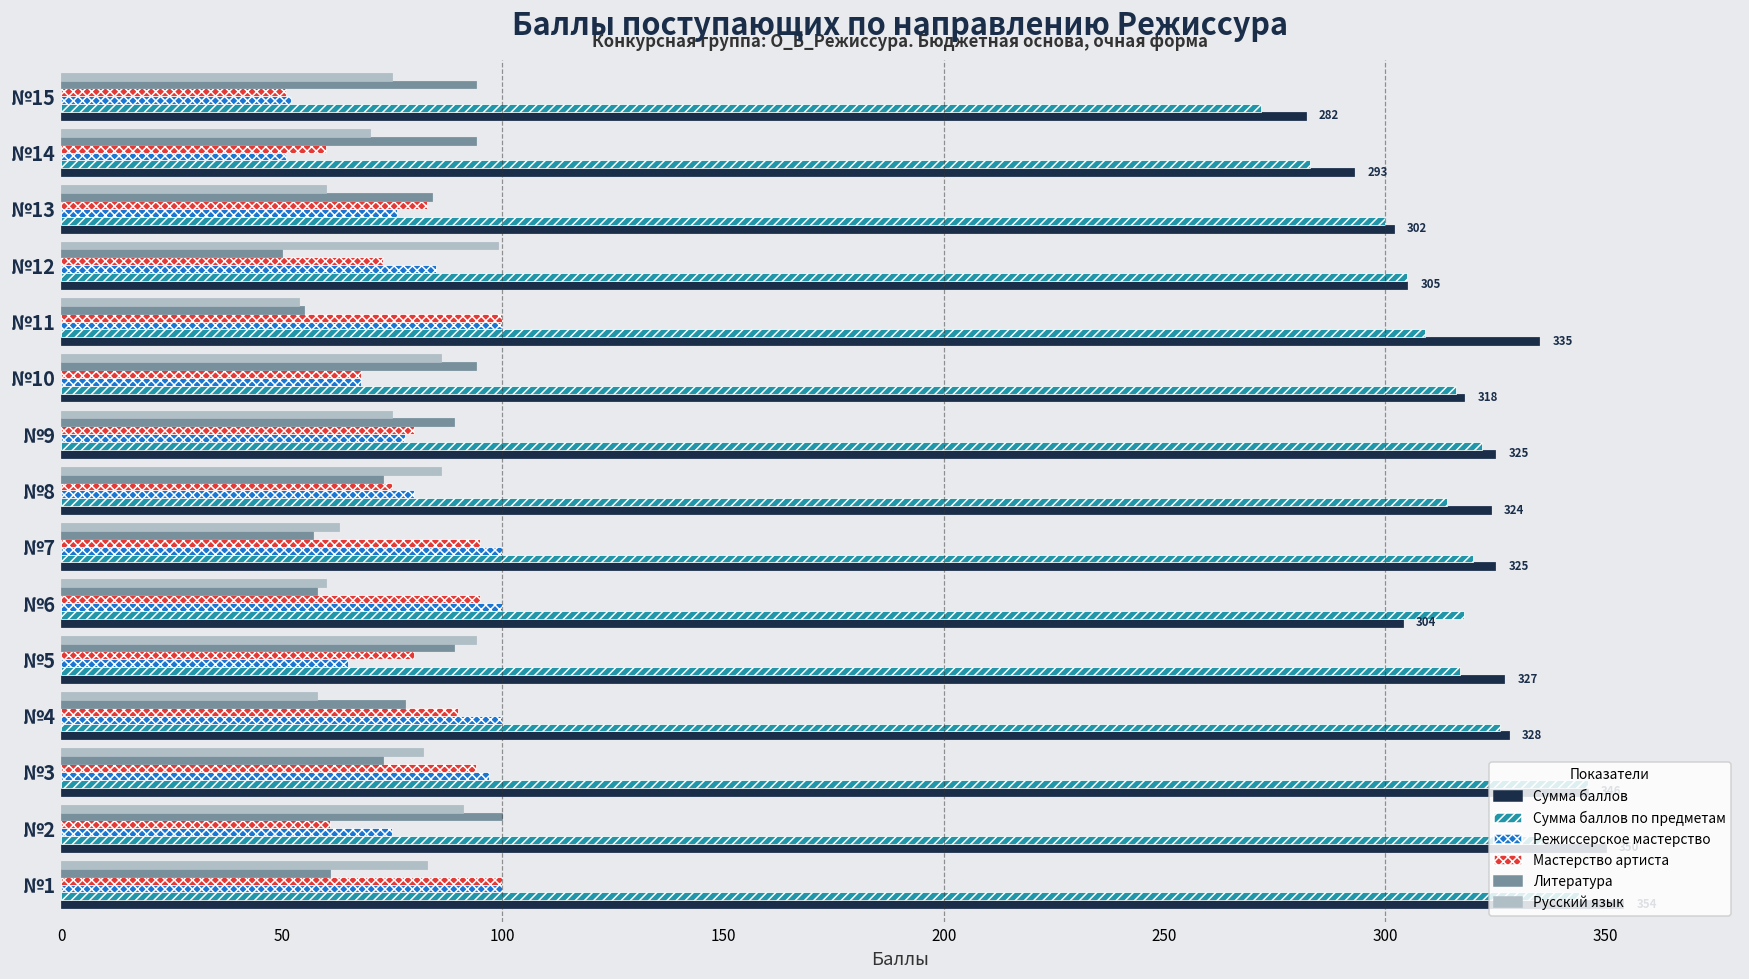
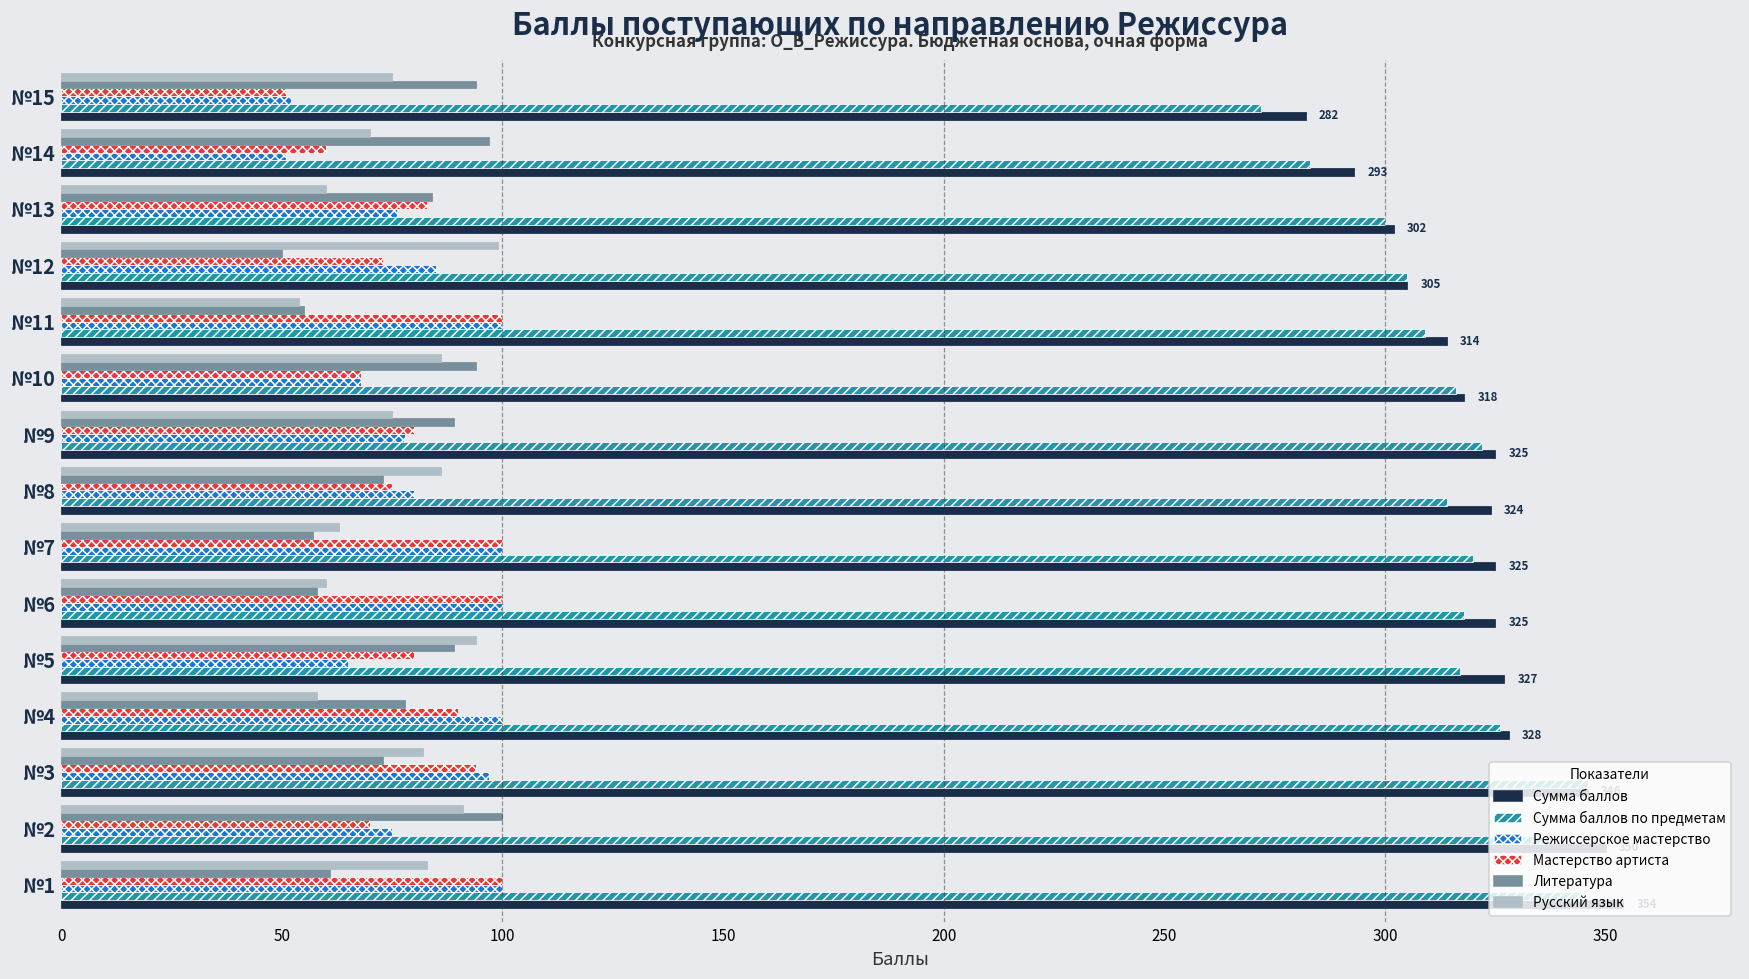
  {
    "Сумма баллов": {
      "№15": 282,
      "№14": 293,
      "№13": 302,
      "№12": 305,
-     "№11": 335,
+     "№11": 314,
      "№10": 318,
      "№9": 325,
      "№8": 324,
      "№7": 325,
-     "№6": 304,
+     "№6": 325,
      "№5": 327,
      "№4": 328
    },
    "Мастерство артиста": {
      "№15": 51,
      "№14": 60,
      "№13": 83,
      "№12": 73,
      "№11": 100,
      "№10": 68,
      "№9": 80,
      "№8": 75,
-     "№7": 95,
-     "№6": 95,
+     "№7": 100,
+     "№6": 100,
      "№5": 80,
      "№4": 90,
      "№3": 94,
-     "№2": 61,
+     "№2": 70,
      "№1": 100
    },
    "Литература": {
      "№15": 94,
-     "№14": 94,
+     "№14": 97,
      "№13": 84,
      "№12": 50,
      "№11": 55,
      "№10": 94,
      "№9": 89,
      "№8": 73,
      "№7": 57,
      "№6": 58,
      "№5": 89,
      "№4": 78,
      "№3": 73,
      "№2": 100,
      "№1": 61
    },
    "Русский язык": {
      "№15": 75,
      "№14": 70,
      "№13": 60,
      "№12": 99,
      "№11": 54,
      "№10": 86,
      "№9": 75,
      "№8": 86,
      "№7": 63,
      "№6": 60,
      "№5": 94,
      "№4": 58,
      "№3": 82,
      "№2": 91,
      "№1": 83
    }
  }
